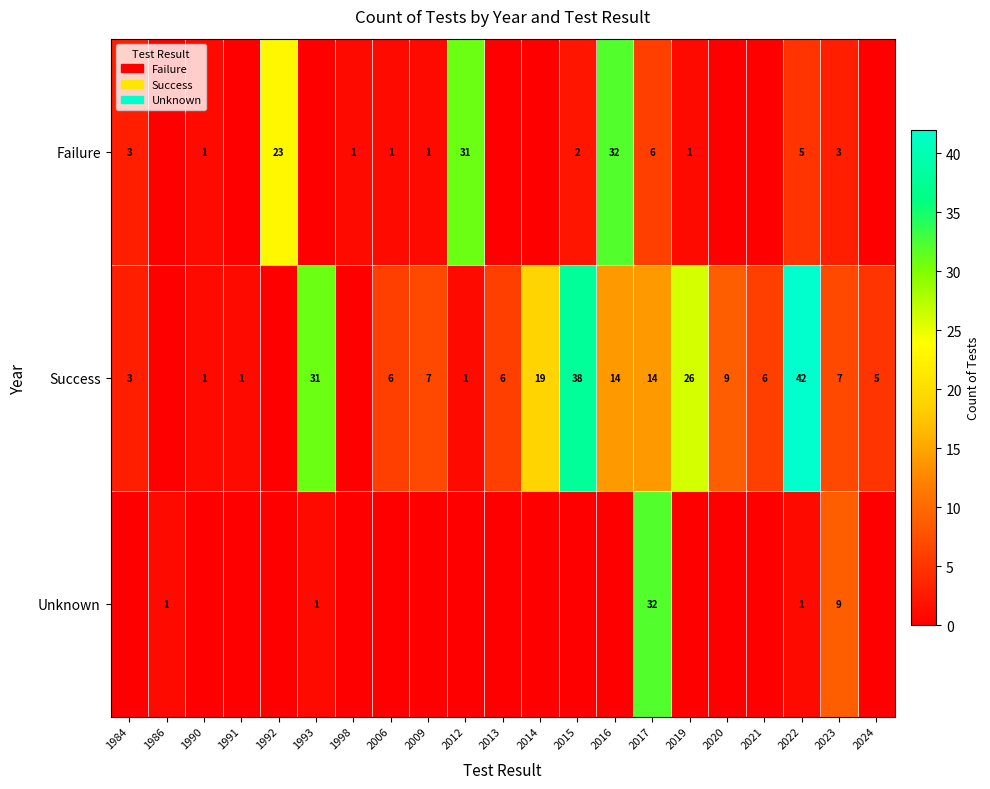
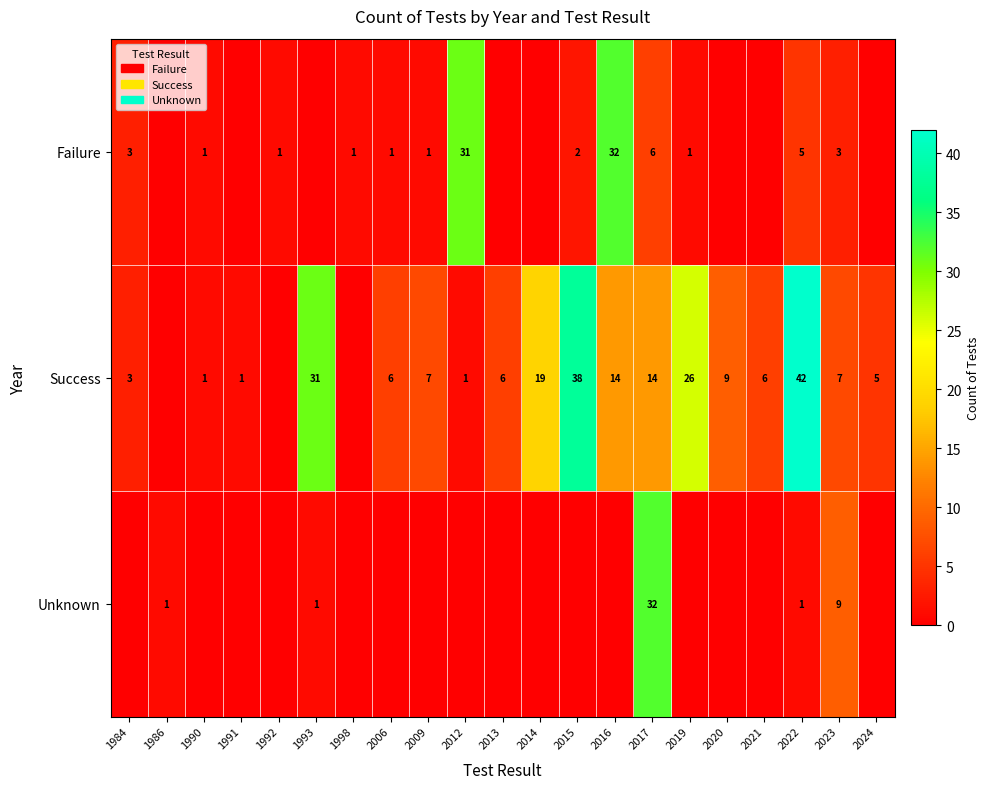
  {
    "Failure": {
      "1984": 3,
      "1990": 1,
-     "1992": 23,
+     "1992": 1,
      "1998": 1,
      "2006": 1,
      "2009": 1,
      "2012": 31,
      "2015": 2,
      "2016": 32,
      "2017": 6,
      "2019": 1,
      "2022": 5,
      "2023": 3
    },
    "Success": {
      "1984": 3,
      "1990": 1,
      "1991": 1,
      "1993": 31,
      "2006": 6,
      "2009": 7,
      "2012": 1,
      "2013": 6,
      "2014": 19,
      "2015": 38,
      "2016": 14,
      "2017": 14,
      "2019": 26,
      "2020": 9,
      "2021": 6,
      "2022": 42,
      "2023": 7,
      "2024": 5
    },
    "Unknown": {
      "1986": 1,
      "1993": 1,
      "2017": 32,
      "2022": 1,
      "2023": 9
    }
  }
